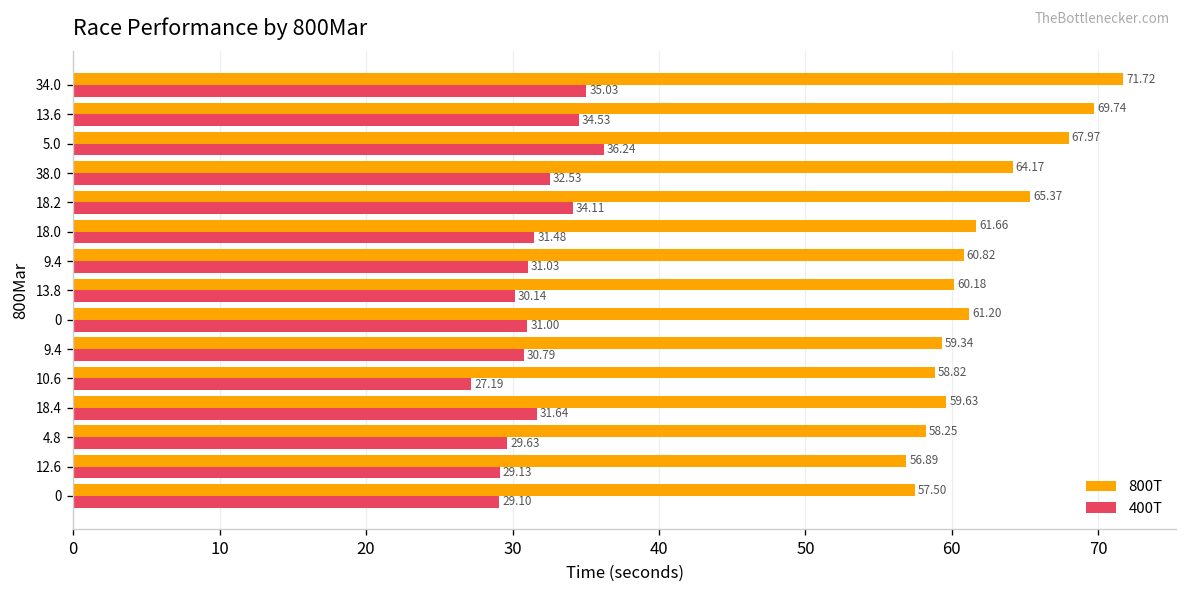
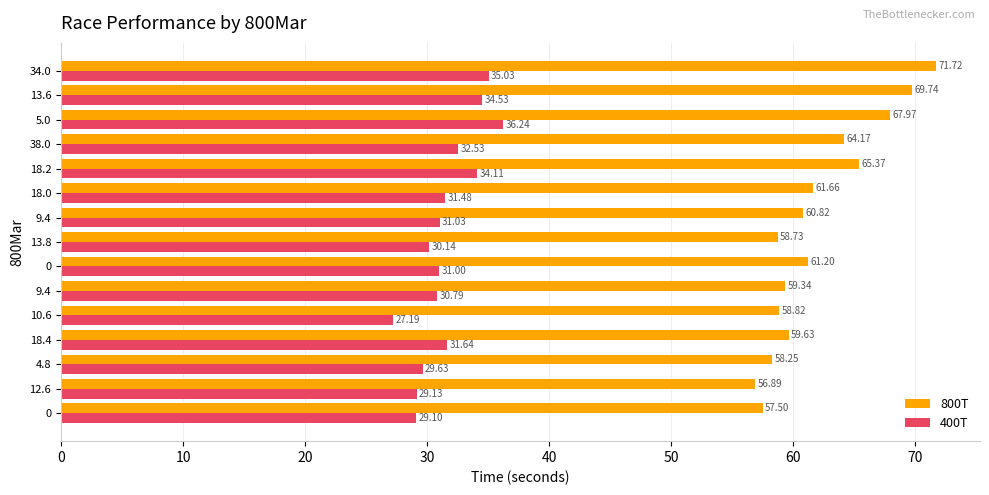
  {
    "800T": {
      "34.0": 71.72,
      "13.6": 69.74,
      "5.0": 67.97,
      "38.0": 64.17,
      "18.2": 65.37,
      "18.0": 61.66,
-     "13.8": 60.18,
+     "13.8": 58.73,
      "10.6": 58.82,
      "18.4": 59.63,
      "4.8": 58.25,
      "12.6": 56.89
    },
    "400T": {
      "34.0": 35.03,
      "13.6": 34.53,
      "5.0": 36.24,
      "38.0": 32.53,
      "18.2": 34.11,
      "18.0": 31.48,
      "13.8": 30.14,
      "10.6": 27.19,
      "18.4": 31.64,
      "4.8": 29.63,
      "12.6": 29.13
    }
  }
